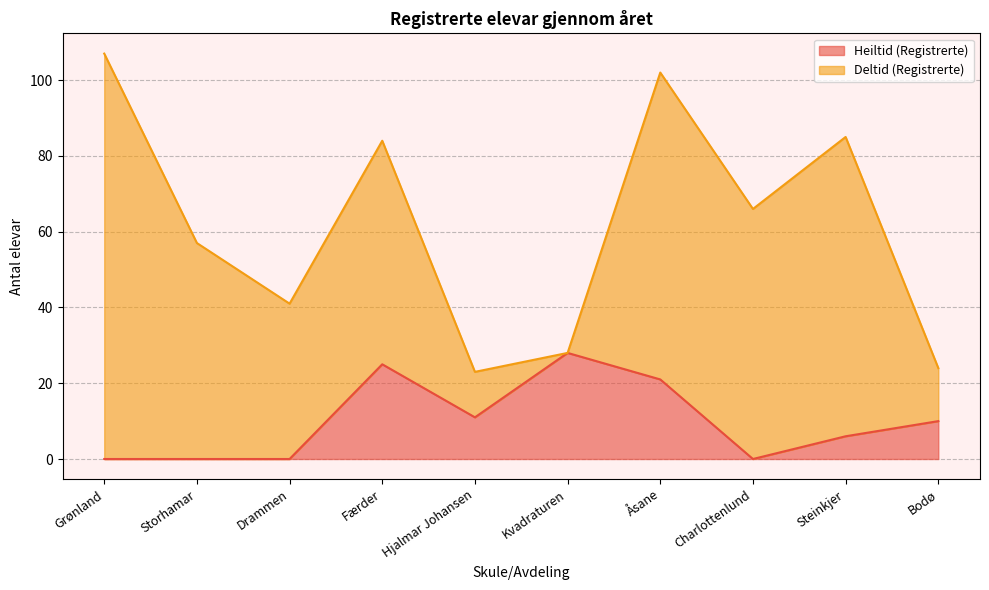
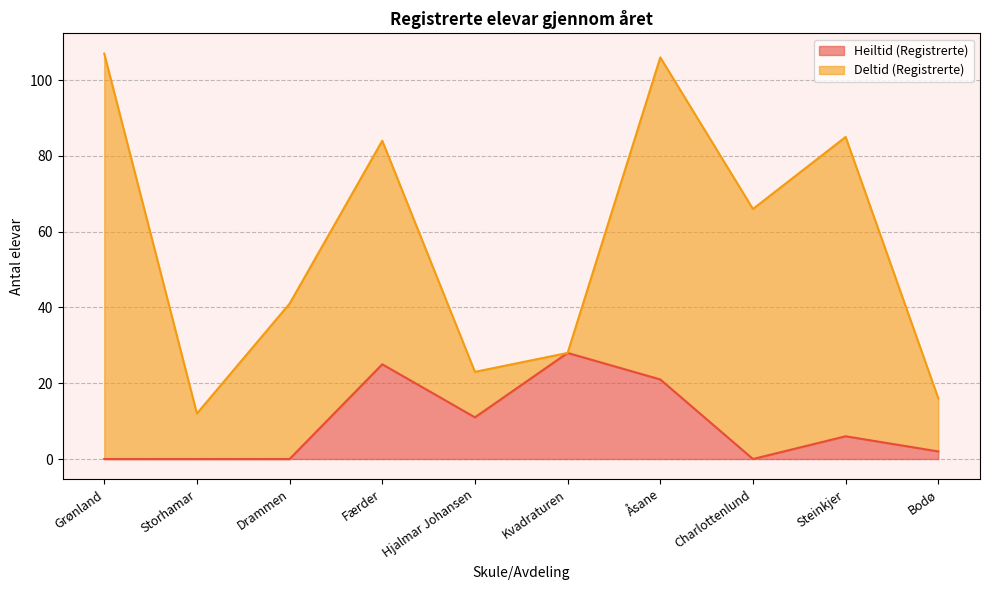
  {
    "Heiltid (Registrerte)": {
      "Grønland": 0,
      "Storhamar": 0,
      "Drammen": 0,
      "Færder": 25,
      "Hjalmar Johansen": 11,
      "Åsane": 21,
      "Charlottenlund": 0,
      "Steinkjer": 6,
-     "Bodø": 10
+     "Bodø": 2
    },
    "Deltid (Registrerte)": {
      "Grønland": 107,
-     "Storhamar": 57,
+     "Storhamar": 12,
      "Drammen": 41,
      "Færder": 59,
      "Hjalmar Johansen": 12,
-     "Åsane": 81,
+     "Åsane": 85,
      "Charlottenlund": 66,
      "Steinkjer": 79,
      "Bodø": 14
    }
  }
